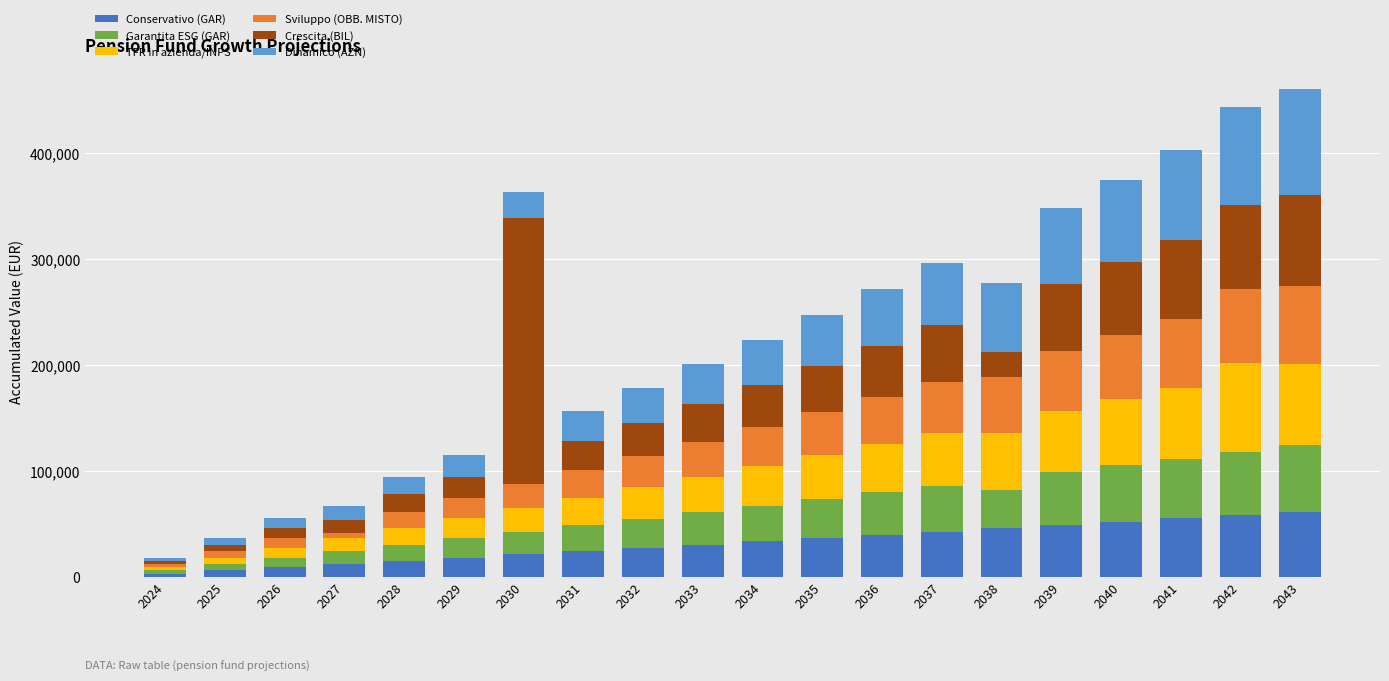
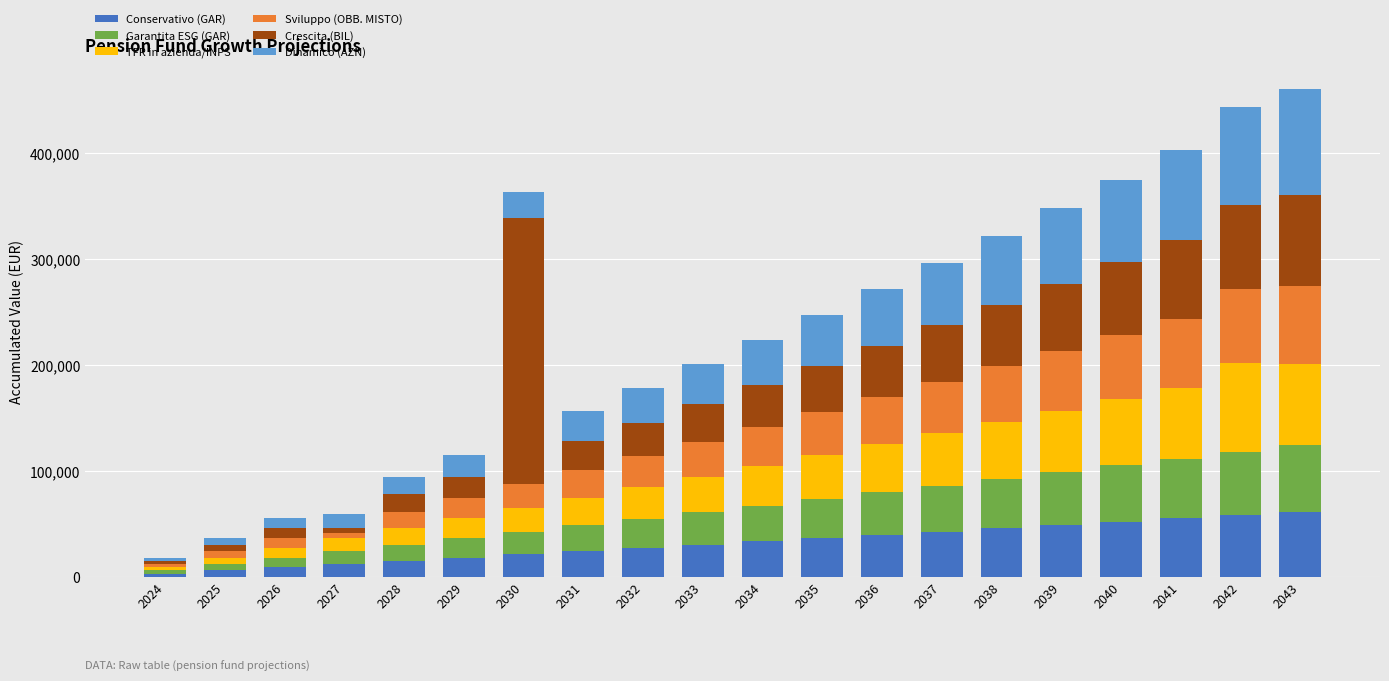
  {
    "Garantita ESG (GAR)": {
      "2024": "3,000",
      "2025": "6,000",
      "2026": "9,000",
      "2027": "12,000",
      "2028": "15,000",
      "2029": "18,000",
      "2030": "21,000",
      "2031": "24,000",
      "2032": "28,000",
      "2033": "31,000",
      "2034": "34,000",
      "2035": "37,000",
      "2036": "40,000",
      "2037": "44,000",
-     "2038": "36,000",
+     "2038": "47,000",
      "2039": "50,000",
      "2040": "53,000",
      "2041": "57,000",
      "2042": "60,000",
      "2043": "63,000"
    },
    "TFR in azienda/INPS": {
      "2024": "3,000",
      "2025": "6,000",
      "2026": "9,000",
      "2027": "12,000",
      "2028": "16,000",
      "2029": "19,000",
      "2030": "23,000",
      "2031": "26,000",
      "2032": "30,000",
      "2033": "34,000",
      "2034": "37,000",
      "2035": "41,000",
      "2036": "45,000",
      "2037": "49,000",
      "2038": "54,000",
      "2039": "58,000",
      "2040": "62,000",
      "2041": "67,000",
      "2042": "84,000",
      "2043": "76,000"
    },
    "Sviluppo (OBB. MISTO)": {
      "2024": "3,000",
      "2025": "6,000",
      "2026": "9,000",
      "2027": "5,000",
      "2028": "16,000",
      "2029": "19,000",
      "2030": "22,000",
      "2031": "26,000",
      "2032": "29,000",
      "2033": "33,000",
      "2034": "37,000",
      "2035": "41,000",
      "2036": "45,000",
      "2037": "48,000",
      "2038": "53,000",
      "2039": "57,000",
      "2040": "61,000",
      "2041": "65,000",
      "2042": "70,000",
      "2043": "74,000"
    },
    "Crescita (BIL)": {
      "2024": "3,000",
      "2025": "6,000",
      "2026": "9,000",
-     "2027": "13,000",
+     "2027": "5,000",
      "2028": "16,000",
      "2029": "20,000",
      "2030": "252,000",
      "2031": "27,000",
      "2032": "31,000",
      "2033": "35,000",
      "2034": "40,000",
      "2035": "44,000",
      "2036": "49,000",
      "2037": "53,000",
-     "2038": "24,000",
+     "2038": "58,000",
      "2039": "63,000",
      "2040": "69,000",
      "2041": "74,000",
      "2042": "80,000",
      "2043": "86,000"
    }
  }
